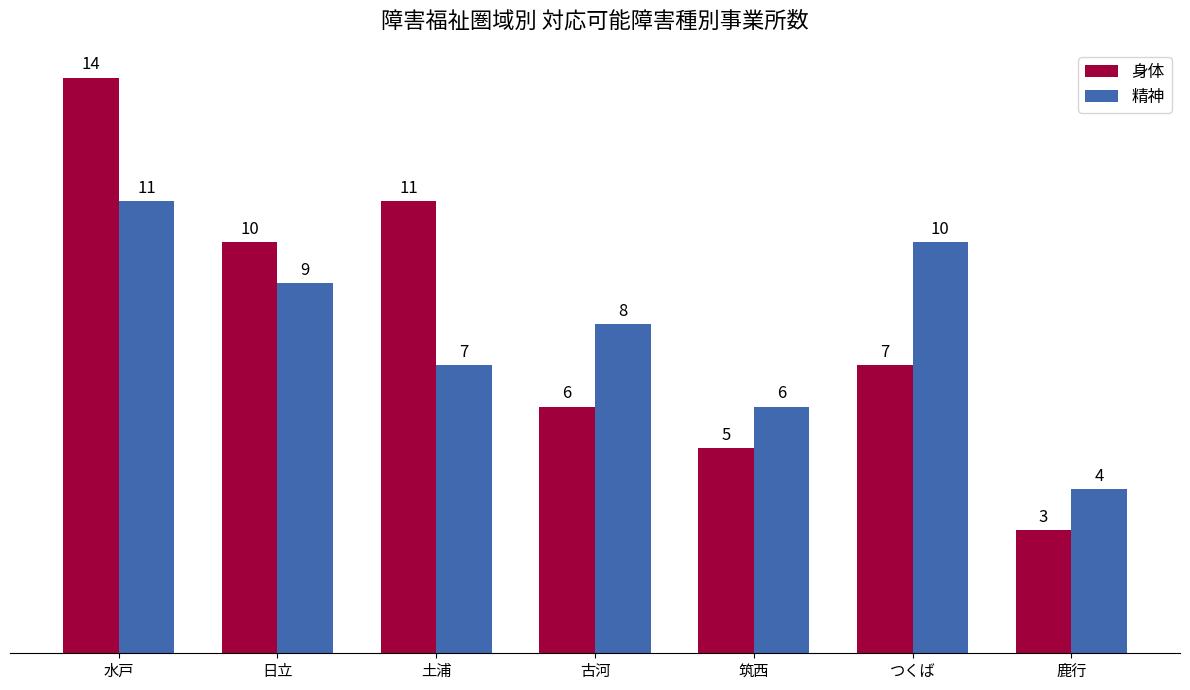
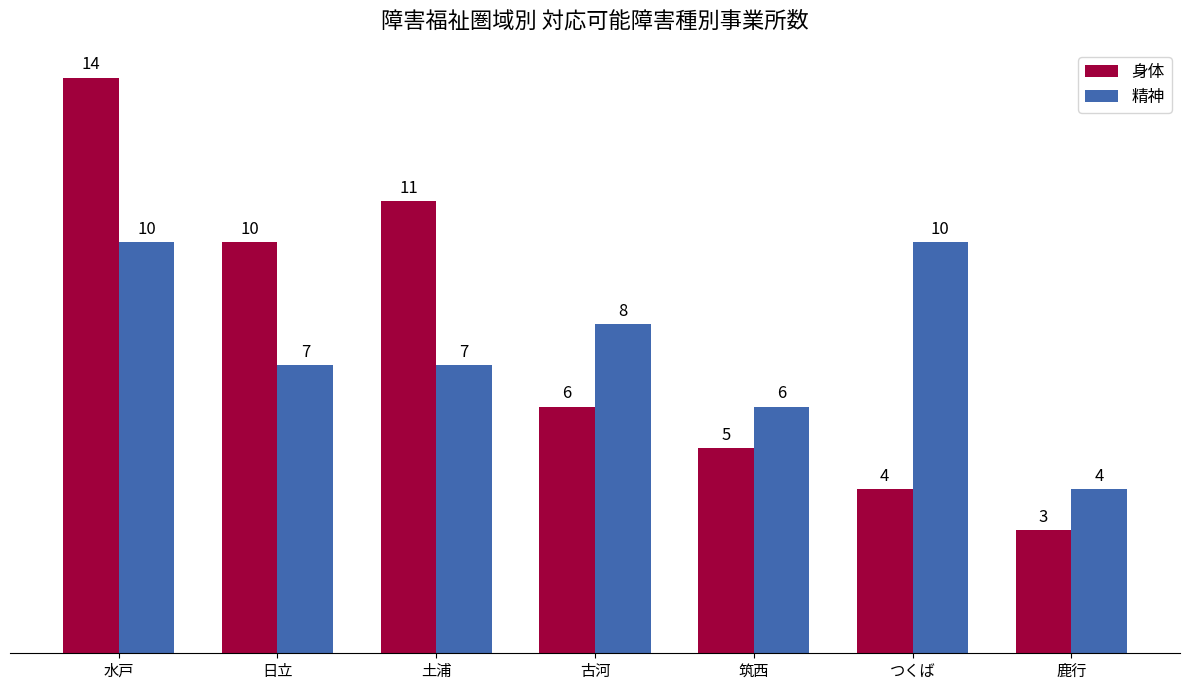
  {
    "身体": {
      "水戸": 14,
      "日立": 10,
      "土浦": 11,
      "古河": 6,
      "筑西": 5,
-     "つくば": 7,
+     "つくば": 4,
      "鹿行": 3
    },
    "精神": {
-     "水戸": 11,
-     "日立": 9,
+     "水戸": 10,
+     "日立": 7,
      "土浦": 7,
      "古河": 8,
      "筑西": 6,
      "つくば": 10,
      "鹿行": 4
    }
  }
